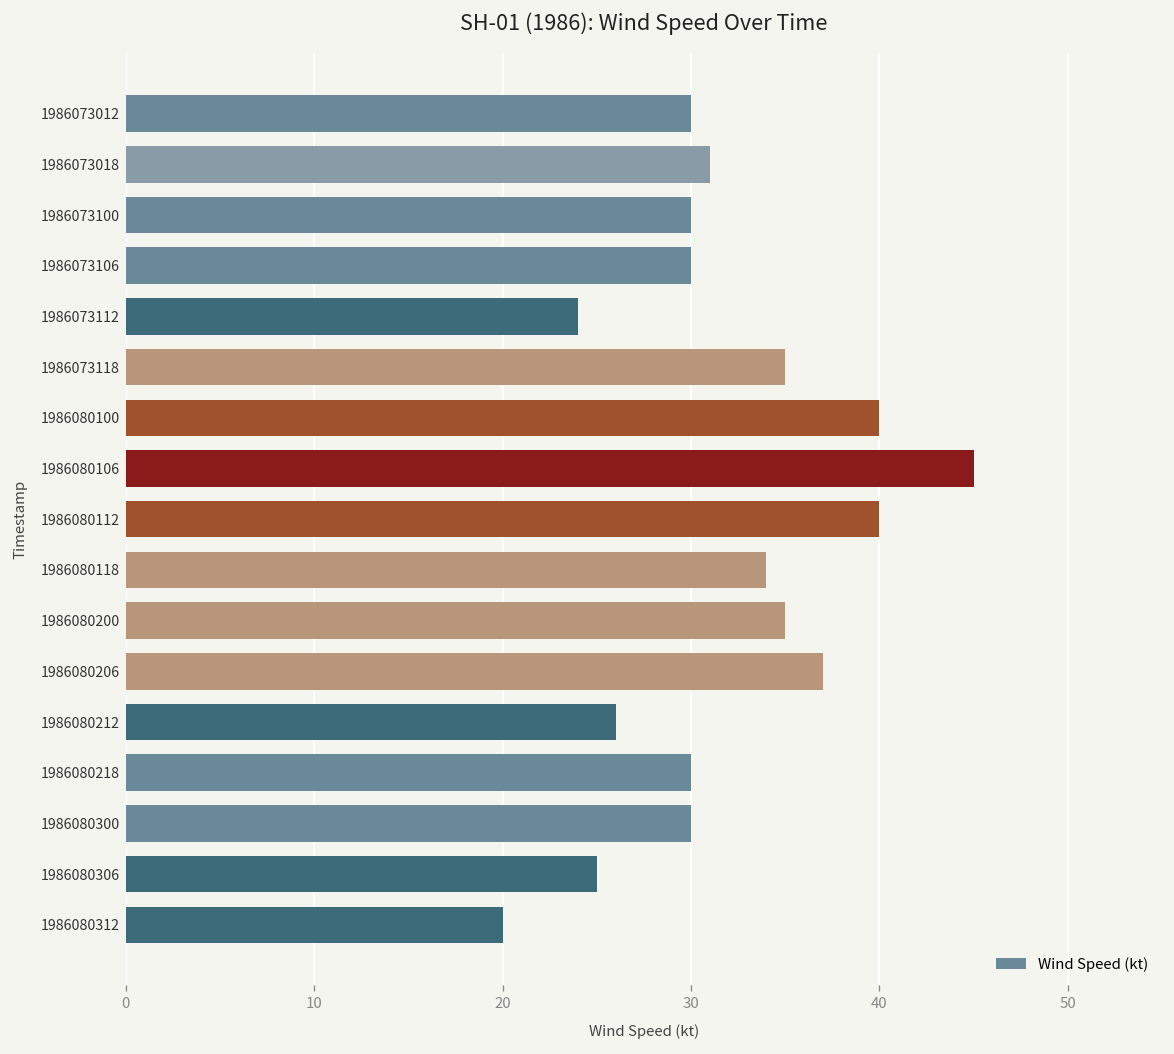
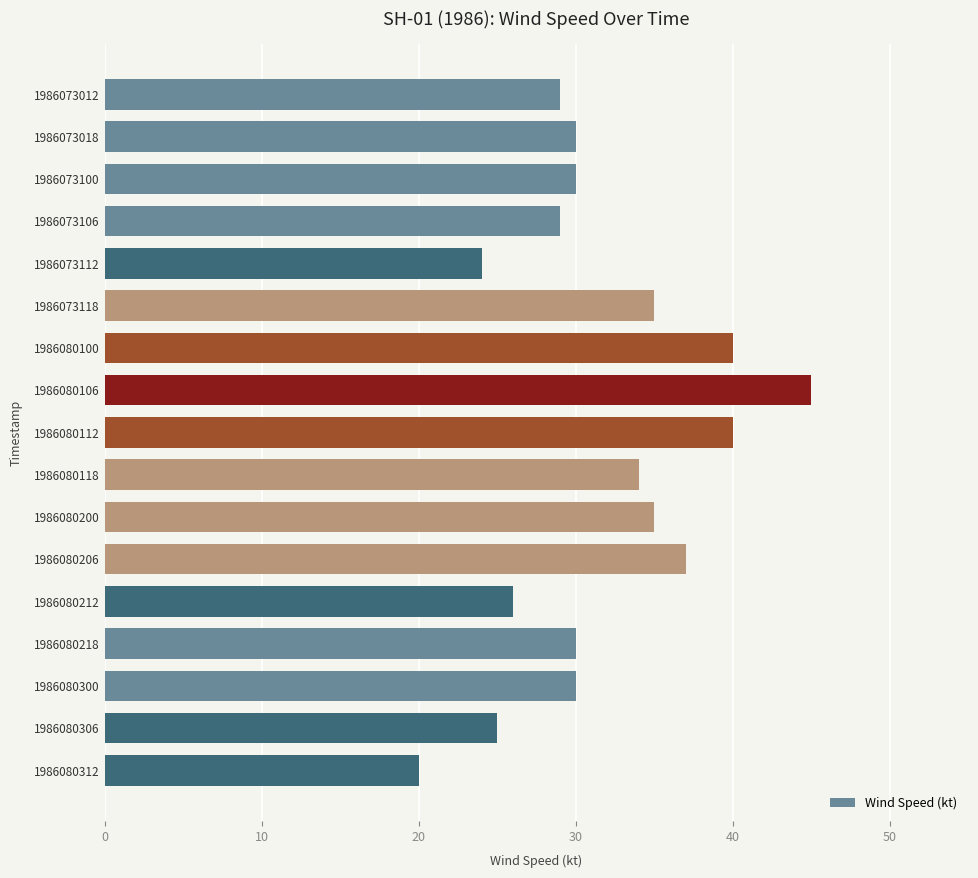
  {
-   "1986073012": 30,
-   "1986073018": 31,
+   "1986073012": 29,
+   "1986073018": 30,
    "1986073100": 30,
-   "1986073106": 30,
+   "1986073106": 29,
    "1986073112": 24,
    "1986073118": 35,
    "1986080100": 40,
    "1986080106": 45,
    "1986080112": 40,
    "1986080118": 34,
    "1986080200": 35,
    "1986080206": 37,
    "1986080212": 26,
    "1986080218": 30,
    "1986080300": 30,
    "1986080306": 25,
    "1986080312": 20
  }
